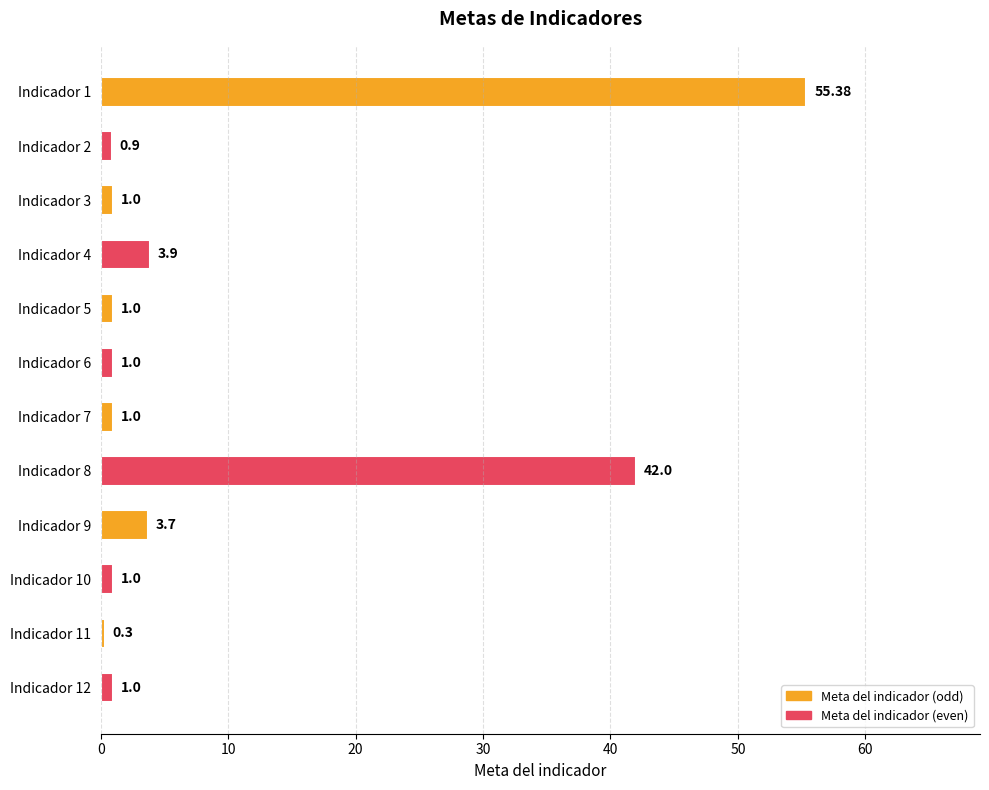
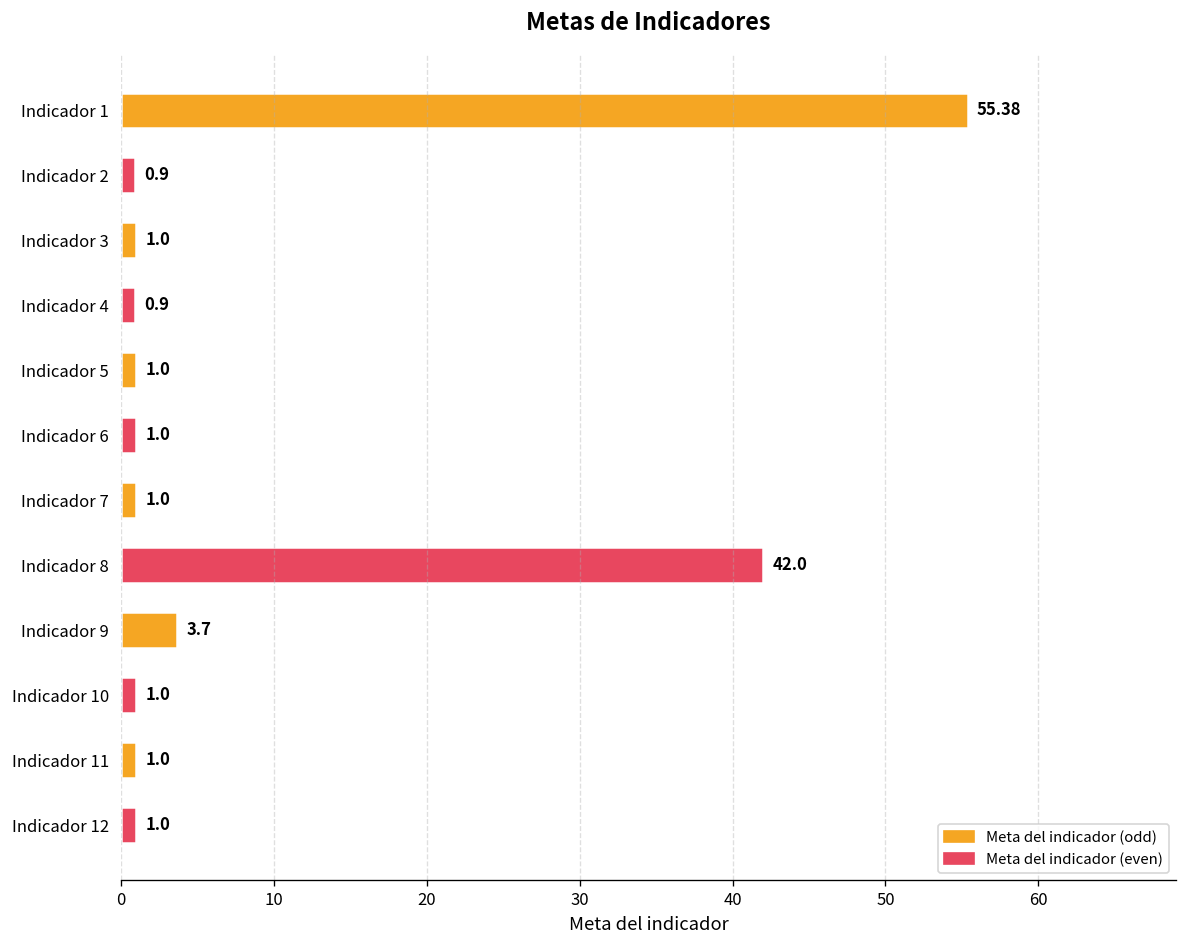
  {
    "Indicador 1": 55.38,
    "Indicador 2": 0.9,
    "Indicador 3": 1.0,
-   "Indicador 4": 3.9,
+   "Indicador 4": 0.9,
    "Indicador 5": 1.0,
    "Indicador 6": 1.0,
    "Indicador 7": 1.0,
    "Indicador 8": 42.0,
    "Indicador 9": 3.7,
    "Indicador 10": 1.0,
-   "Indicador 11": 0.3,
+   "Indicador 11": 1.0,
    "Indicador 12": 1.0
  }
